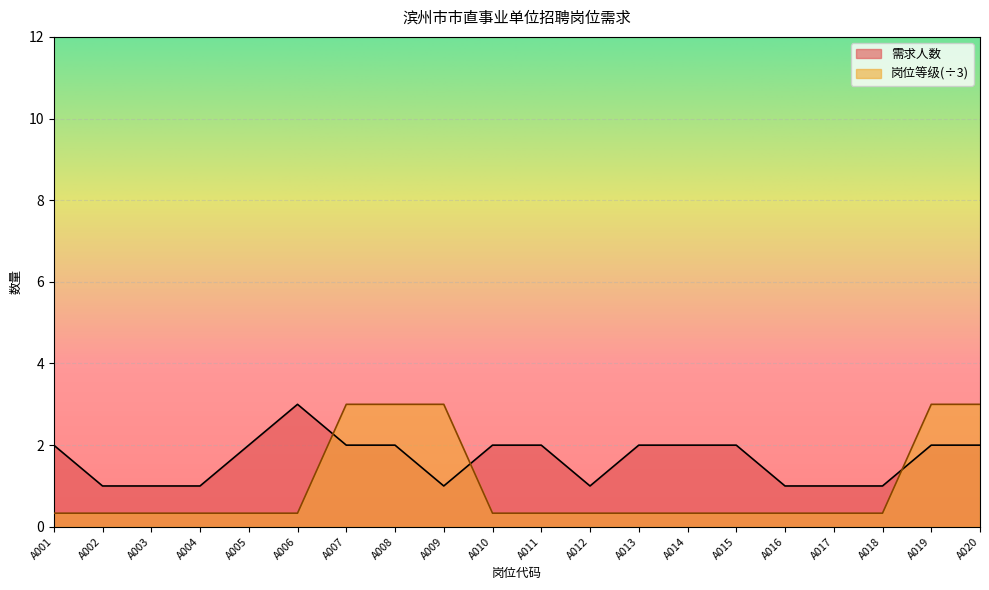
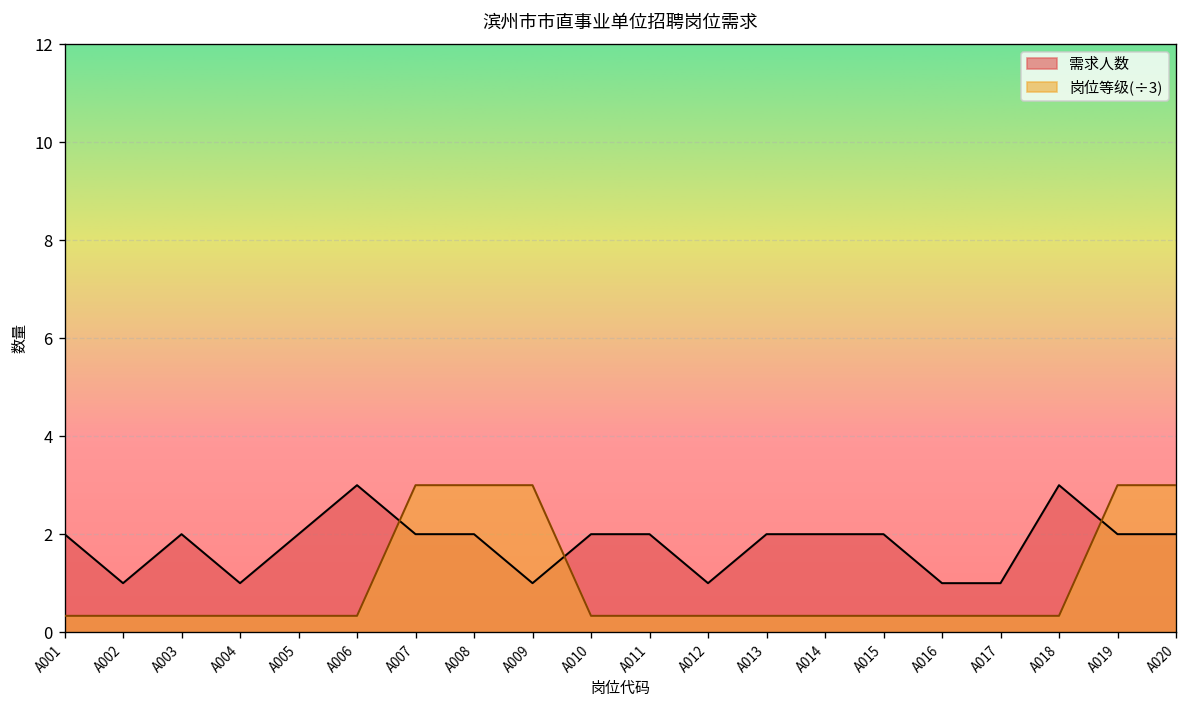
  {
    "需求人数": {
      "A001": 2,
      "A002": 1,
-     "A003": 1,
+     "A003": 2,
      "A004": 1,
      "A005": 2,
      "A006": 3,
      "A007": 2,
      "A008": 2,
      "A009": 1,
      "A010": 2,
      "A011": 2,
      "A012": 1,
      "A013": 2,
      "A014": 2,
      "A015": 2,
      "A016": 1,
      "A017": 1,
-     "A018": 1,
+     "A018": 3,
      "A019": 2,
      "A020": 2
    },
    "岗位等级(÷3)": {
      "A001": 0.3,
      "A002": 0.3,
      "A003": 0.3,
      "A004": 0.3,
      "A005": 0.3,
      "A006": 0.3,
      "A007": 3,
      "A008": 3,
      "A009": 3,
      "A010": 0.3,
      "A011": 0.3,
      "A012": 0.3,
      "A013": 0.3,
      "A014": 0.3,
      "A015": 0.3,
      "A016": 0.3,
      "A017": 0.3,
      "A018": 0.3,
      "A019": 3,
      "A020": 3
    }
  }
